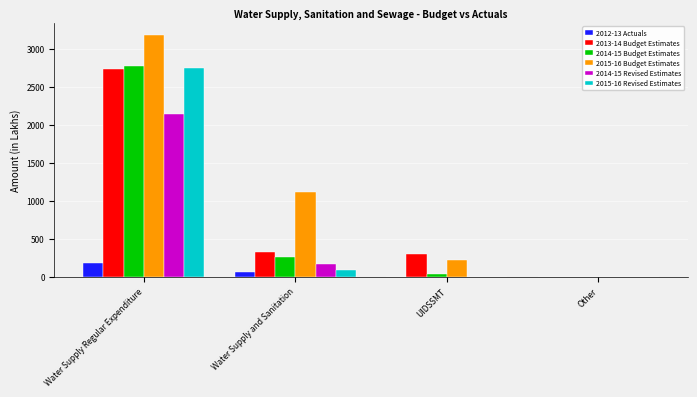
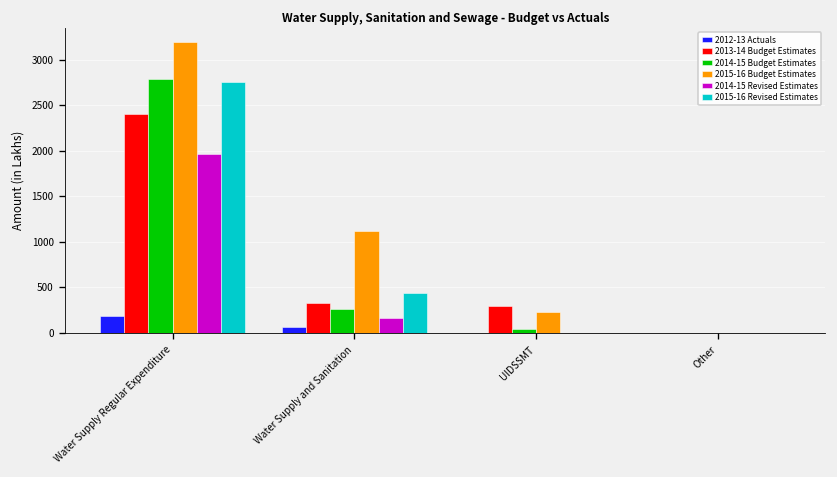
  {
    "2012-13 Actuals": {
      "Water Supply Regular Expenditure": 200,
      "Water Supply and Sanitation": 100,
      "UIDSSMT": 0,
      "Other": 0
    },
    "2013-14 Budget Estimates": {
-     "Water Supply Regular Expenditure": 2700,
+     "Water Supply Regular Expenditure": 2400,
      "Water Supply and Sanitation": 300,
      "UIDSSMT": 300,
      "Other": 0
    },
    "2014-15 Budget Estimates": {
      "Water Supply Regular Expenditure": 2800,
      "Water Supply and Sanitation": 300,
      "UIDSSMT": 0,
      "Other": 0
    },
    "2015-16 Budget Estimates": {
      "Water Supply Regular Expenditure": 3200,
      "Water Supply and Sanitation": 1100,
      "UIDSSMT": 200,
      "Other": 0
    },
    "2014-15 Revised Estimates": {
-     "Water Supply Regular Expenditure": 2100,
+     "Water Supply Regular Expenditure": 2000,
      "Water Supply and Sanitation": 200,
      "UIDSSMT": 0,
      "Other": 0
    },
    "2015-16 Revised Estimates": {
      "Water Supply Regular Expenditure": 2800,
-     "Water Supply and Sanitation": 100,
+     "Water Supply and Sanitation": 400,
      "UIDSSMT": 0,
      "Other": 0
    }
  }
